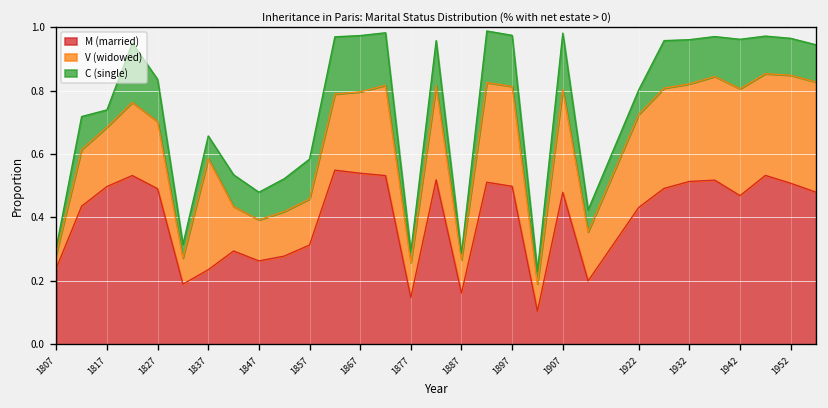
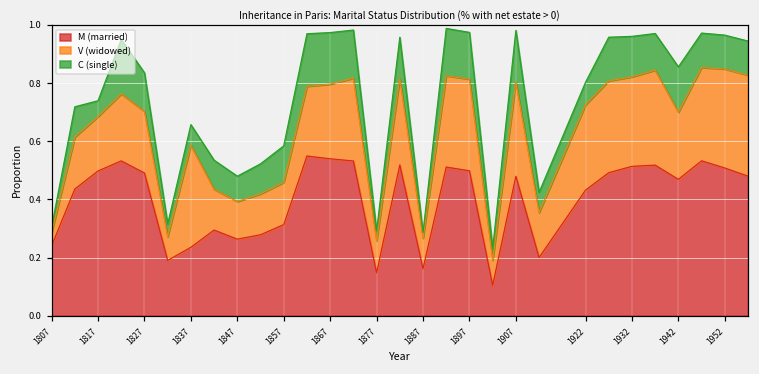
  {
    "M (married)": {
      "1807": 0.24,
      "1817": 0.50,
      "1827": 0.49,
      "1837": 0.24,
      "1847": 0.26,
      "1857": 0.31,
      "1867": 0.54,
      "1877": 0.15,
      "1887": 0.16,
      "1897": 0.50,
      "1907": 0.48,
      "1922": 0.43,
      "1932": 0.51,
      "1942": 0.47,
      "1952": 0.51
    },
    "V (widowed)": {
      "1807": 0.05,
      "1817": 0.19,
      "1827": 0.21,
      "1837": 0.35,
      "1847": 0.13,
      "1857": 0.15,
      "1867": 0.26,
      "1877": 0.11,
      "1887": 0.10,
      "1897": 0.32,
      "1907": 0.32,
      "1922": 0.29,
      "1932": 0.31,
-     "1942": 0.34,
+     "1942": 0.23,
      "1952": 0.34
    },
    "C (single)": {
      "1807": 0.02,
      "1817": 0.05,
      "1827": 0.13,
      "1837": 0.07,
      "1847": 0.09,
      "1857": 0.13,
      "1867": 0.18,
      "1877": 0.03,
      "1887": 0.02,
      "1897": 0.16,
      "1907": 0.18,
      "1922": 0.08,
      "1932": 0.14,
      "1942": 0.16,
      "1952": 0.12
    }
  }
